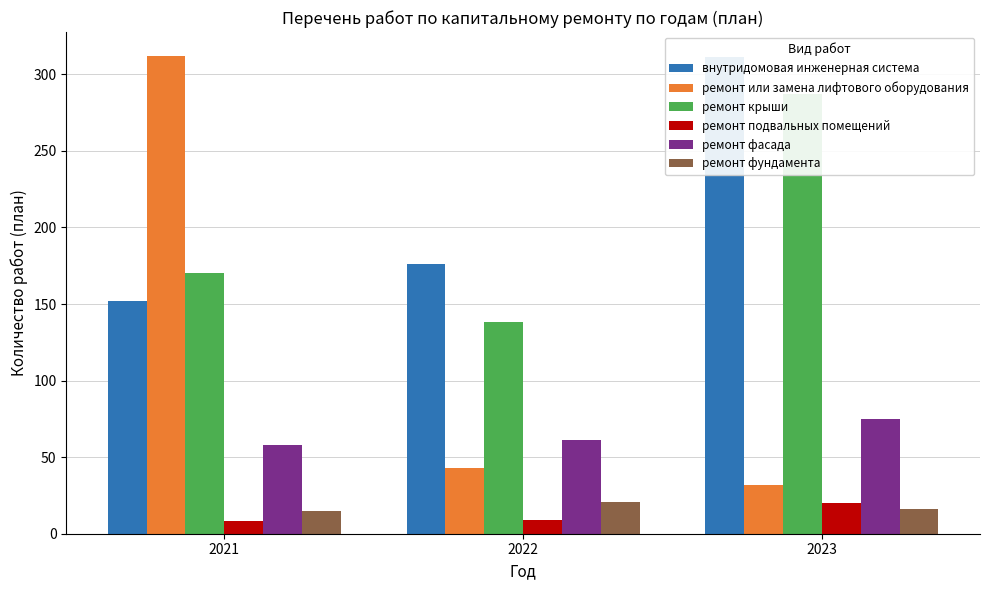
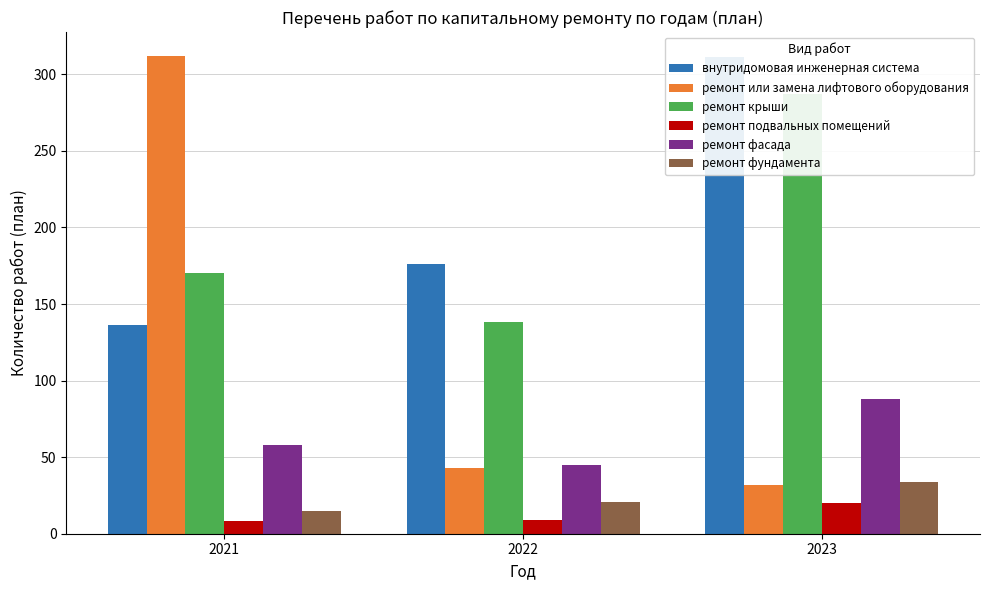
  {
    "внутридомовая инженерная система": {
-     "2021": 152,
+     "2021": 136,
      "2022": 176
    },
    "ремонт или замена лифтового оборудования": {
      "2021": 312,
      "2022": 43,
      "2023": 32
    },
    "ремонт крыши": {
      "2021": 170,
      "2022": 138
    },
    "ремонт подвальных помещений": {
      "2021": 8,
      "2022": 9,
      "2023": 20
    },
    "ремонт фасада": {
      "2021": 58,
-     "2022": 61,
-     "2023": 75
+     "2022": 45,
+     "2023": 88
    },
    "ремонт фундамента": {
      "2021": 15,
      "2022": 21,
-     "2023": 16
+     "2023": 34
    }
  }
